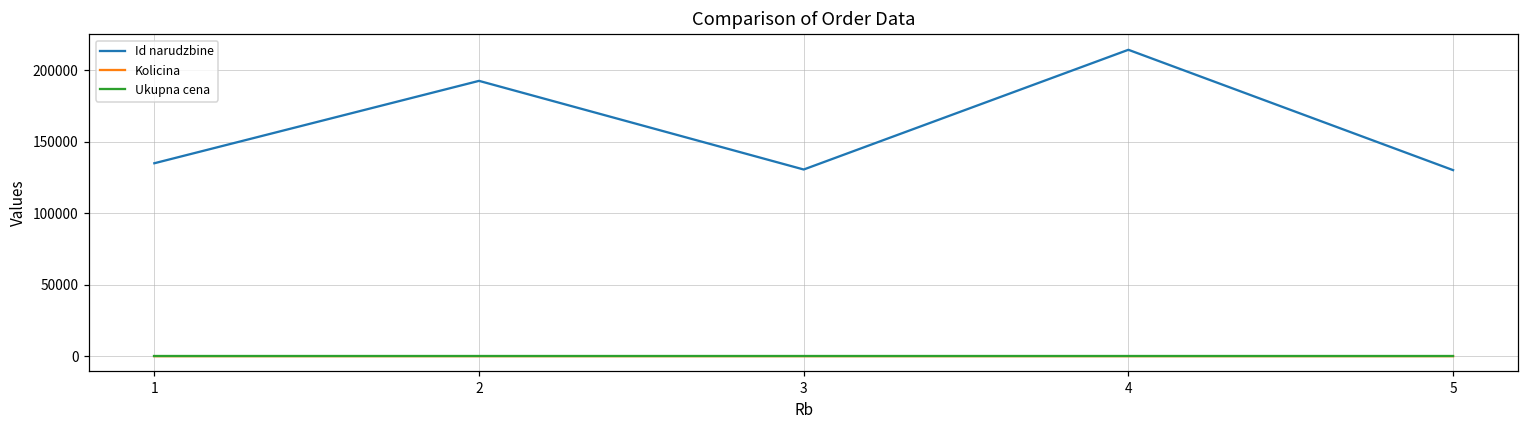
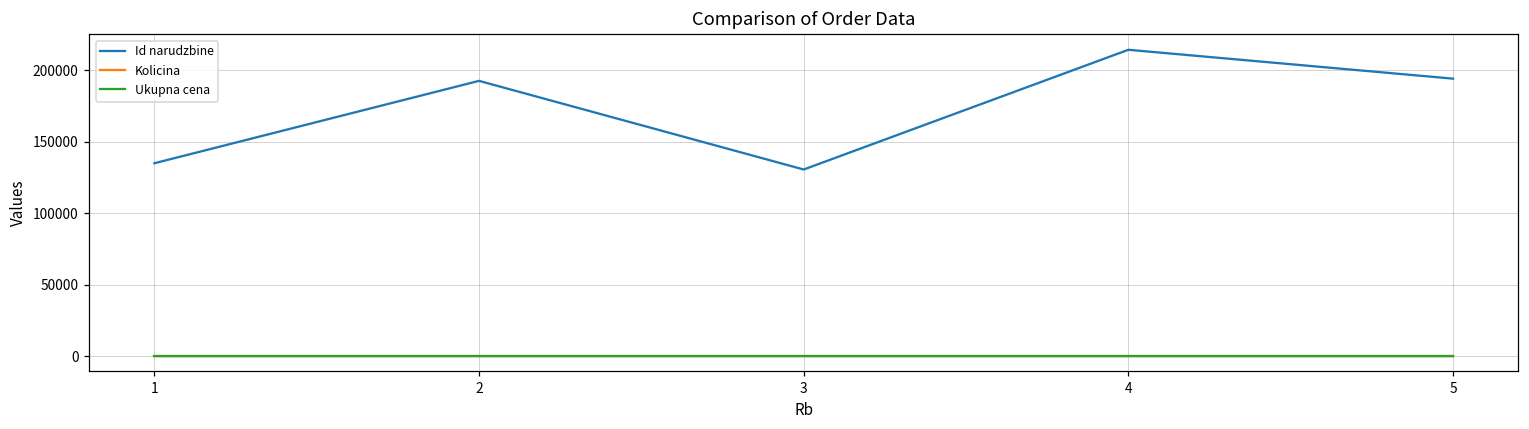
  {
    "Id narudzbine": {
      "1": 135000,
      "2": 193000,
      "3": 131000,
      "4": 214000,
-     "5": 130000
+     "5": 194000
    },
    "Ukupna cena": {
      "1": 0,
      "2": 0,
      "3": 0,
      "4": 0,
      "5": 0
    }
  }
